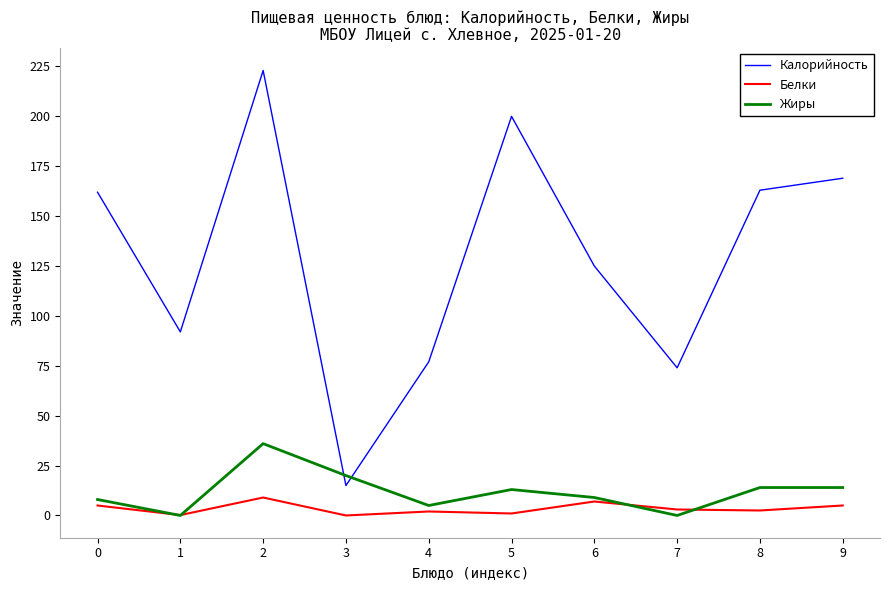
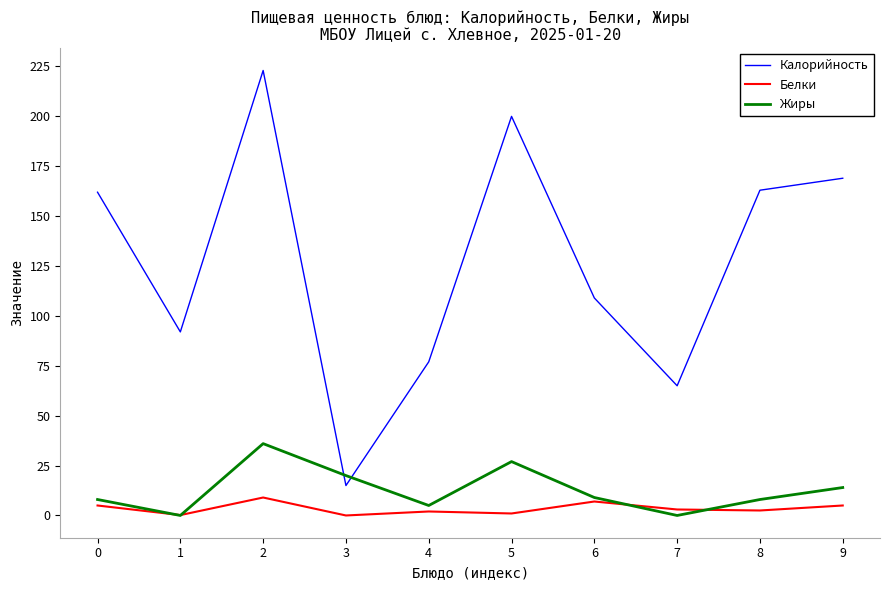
  {
    "Калорийность": {
      "0": 162,
      "1": 92,
      "2": 223,
      "3": 15,
      "4": 77,
      "5": 200,
-     "6": 125,
-     "7": 74,
+     "6": 109,
+     "7": 65,
      "8": 163,
      "9": 169
    },
    "Белки": {
      "0": 5,
      "2": 9,
      "3": 0,
      "4": 2,
      "5": 1,
      "6": 7,
      "7": 3,
      "8": 3,
      "9": 5
    },
    "Жиры": {
      "0": 8,
      "2": 36,
      "3": 20,
      "4": 5,
-     "5": 13,
+     "5": 27,
      "6": 9,
      "7": 0,
-     "8": 14,
+     "8": 8,
      "9": 14
    }
  }
